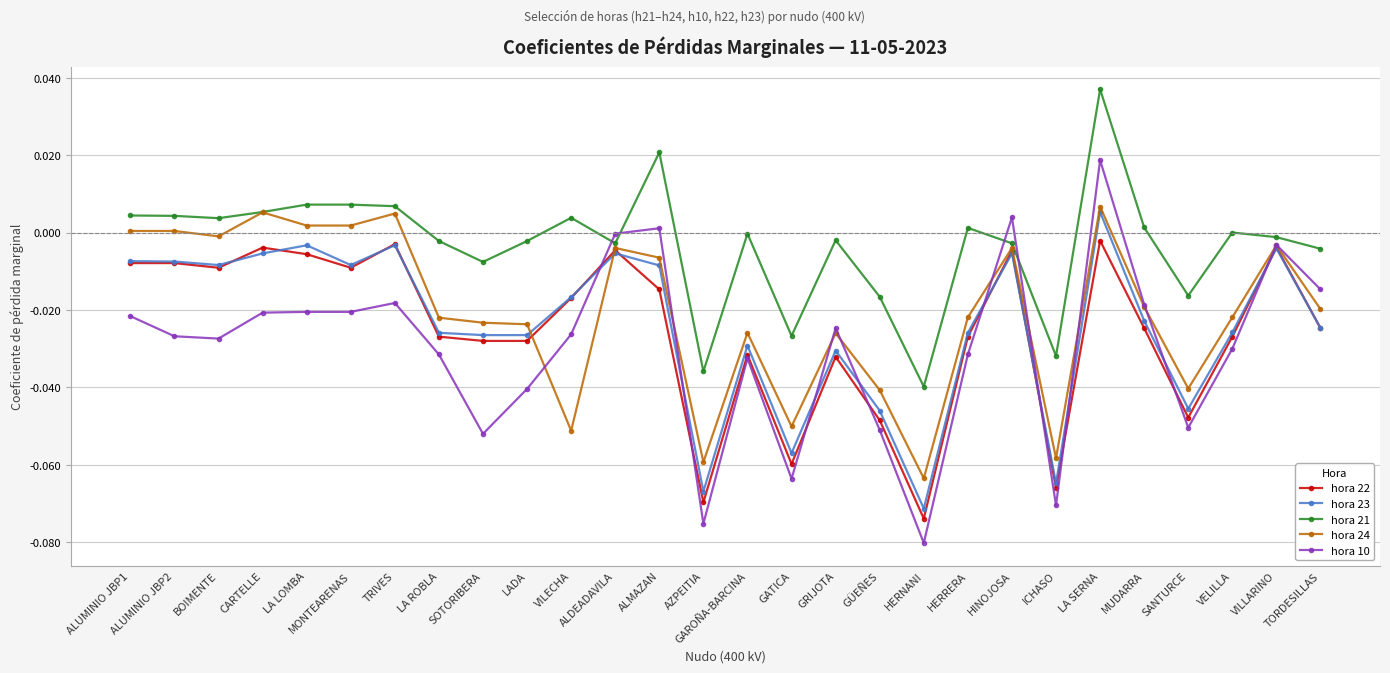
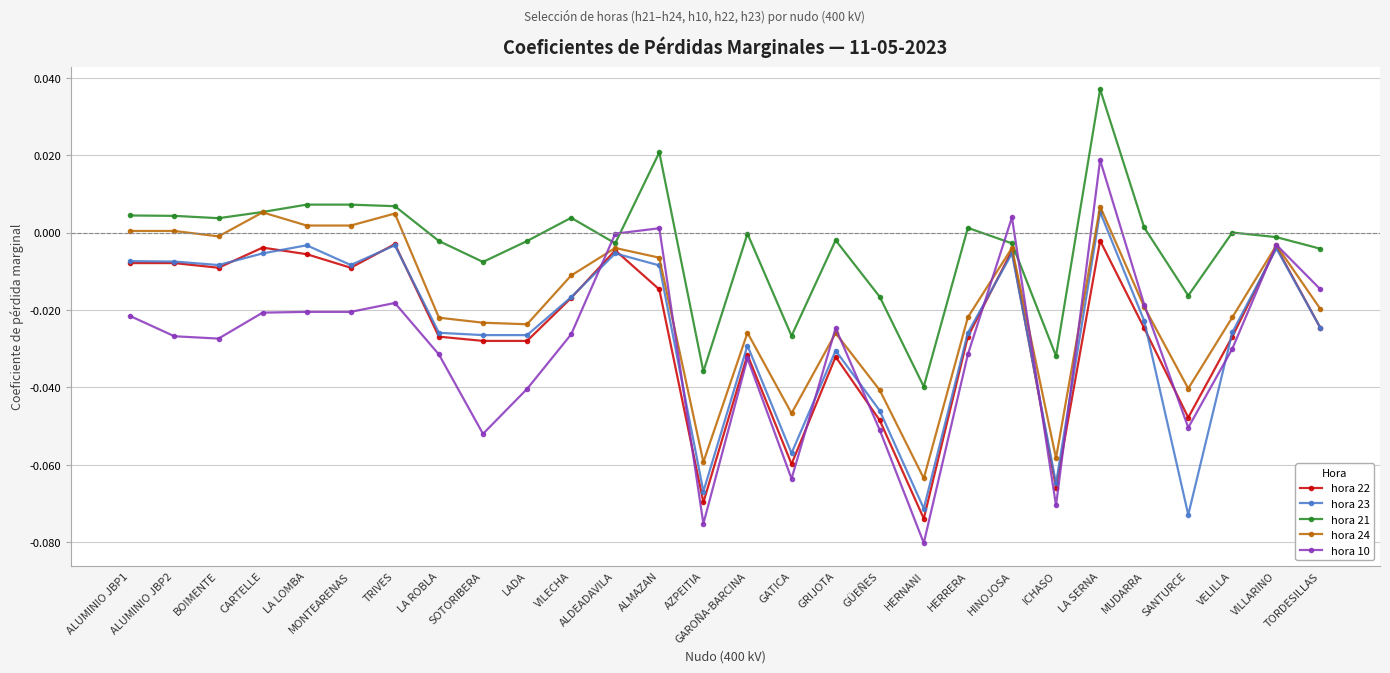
  {
    "hora 22": {
      "BOIMENTE": -0.009,
      "CARTELLE": -0.004,
      "LA LOMBA": -0.006,
      "MONTEARENAS": -0.009,
      "LA ROBLA": -0.027,
      "SOTORIBERA": -0.028,
      "LADA": -0.028,
      "ALMAZAN": -0.015,
      "AZPEITIA": -0.070,
      "GAROÑA-BARCINA": -0.032,
      "GATICA": -0.060,
      "GRIJOTA": -0.032,
      "GÜEÑES": -0.049,
      "HERNANI": -0.074,
      "HERRERA": -0.027,
      "HINOJOSA": -0.005,
      "ICHASO": -0.066,
      "LA SERNA": -0.002,
      "MUDARRA": -0.025,
      "SANTURCE": -0.048,
      "VELILLA": -0.027
    },
    "hora 23": {
      "BOIMENTE": -0.008,
      "CARTELLE": -0.005,
      "LA LOMBA": -0.003,
      "MONTEARENAS": -0.008,
      "LA ROBLA": -0.026,
      "SOTORIBERA": -0.027,
      "LADA": -0.027,
      "ALDEADAVILA": -0.005,
      "ALMAZAN": -0.009,
      "AZPEITIA": -0.067,
      "GAROÑA-BARCINA": -0.029,
      "GATICA": -0.057,
      "GRIJOTA": -0.031,
      "GÜEÑES": -0.046,
      "HERNANI": -0.071,
      "HERRERA": -0.026,
      "HINOJOSA": -0.005,
      "ICHASO": -0.065,
      "LA SERNA": 0.005,
      "MUDARRA": -0.023,
-     "SANTURCE": -0.046,
+     "SANTURCE": -0.073,
      "VELILLA": -0.026
    },
    "hora 21": {
      "ALUMINIO JBP1": 0.004,
      "ALUMINIO JBP2": 0.004,
      "BOIMENTE": 0.004,
      "LA LOMBA": 0.007,
      "MONTEARENAS": 0.007,
      "TRIVES": 0.007,
      "LA ROBLA": -0.002,
      "SOTORIBERA": -0.008,
      "LADA": -0.002,
      "VILECHA": 0.004,
      "ALDEADAVILA": -0.003,
      "ALMAZAN": 0.021,
      "AZPEITIA": -0.036,
      "GAROÑA-BARCINA": 0.000,
      "GATICA": -0.027,
      "GRIJOTA": -0.002,
      "GÜEÑES": -0.017,
      "HERNANI": -0.040,
      "HERRERA": 0.001,
      "HINOJOSA": -0.003,
      "ICHASO": -0.032,
      "LA SERNA": 0.037,
      "MUDARRA": 0.001,
      "SANTURCE": -0.016,
      "VELILLA": 0.000,
      "VILLARINO": -0.001,
      "TORDESILLAS": -0.004
    },
    "hora 24": {
      "ALUMINIO JBP1": 0.000,
      "ALUMINIO JBP2": 0.000,
      "BOIMENTE": -0.001,
      "LA LOMBA": 0.002,
      "MONTEARENAS": 0.002,
      "TRIVES": 0.005,
      "LA ROBLA": -0.022,
      "SOTORIBERA": -0.023,
      "LADA": -0.024,
-     "VILECHA": -0.051,
+     "VILECHA": -0.011,
      "ALMAZAN": -0.007,
      "AZPEITIA": -0.059,
      "GAROÑA-BARCINA": -0.026,
-     "GATICA": -0.050,
+     "GATICA": -0.047,
      "GRIJOTA": -0.026,
      "GÜEÑES": -0.041,
      "HERNANI": -0.064,
      "HERRERA": -0.022,
      "HINOJOSA": -0.004,
      "ICHASO": -0.058,
      "LA SERNA": 0.007,
      "SANTURCE": -0.040,
      "VELILLA": -0.022,
      "TORDESILLAS": -0.020
    },
    "hora 10": {
      "ALUMINIO JBP1": -0.022,
      "ALUMINIO JBP2": -0.027,
      "BOIMENTE": -0.027,
      "CARTELLE": -0.021,
      "LA LOMBA": -0.021,
      "MONTEARENAS": -0.021,
      "TRIVES": -0.018,
      "LA ROBLA": -0.032,
      "SOTORIBERA": -0.052,
      "LADA": -0.040,
      "VILECHA": -0.026,
      "ALDEADAVILA": 0.000,
      "ALMAZAN": 0.001,
      "AZPEITIA": -0.075,
      "GAROÑA-BARCINA": -0.033,
      "GATICA": -0.064,
      "GRIJOTA": -0.025,
      "GÜEÑES": -0.051,
      "HERNANI": -0.080,
      "HERRERA": -0.032,
      "HINOJOSA": 0.004,
      "ICHASO": -0.071,
      "LA SERNA": 0.019,
      "SANTURCE": -0.050,
      "VELILLA": -0.030,
      "TORDESILLAS": -0.015
    }
  }
